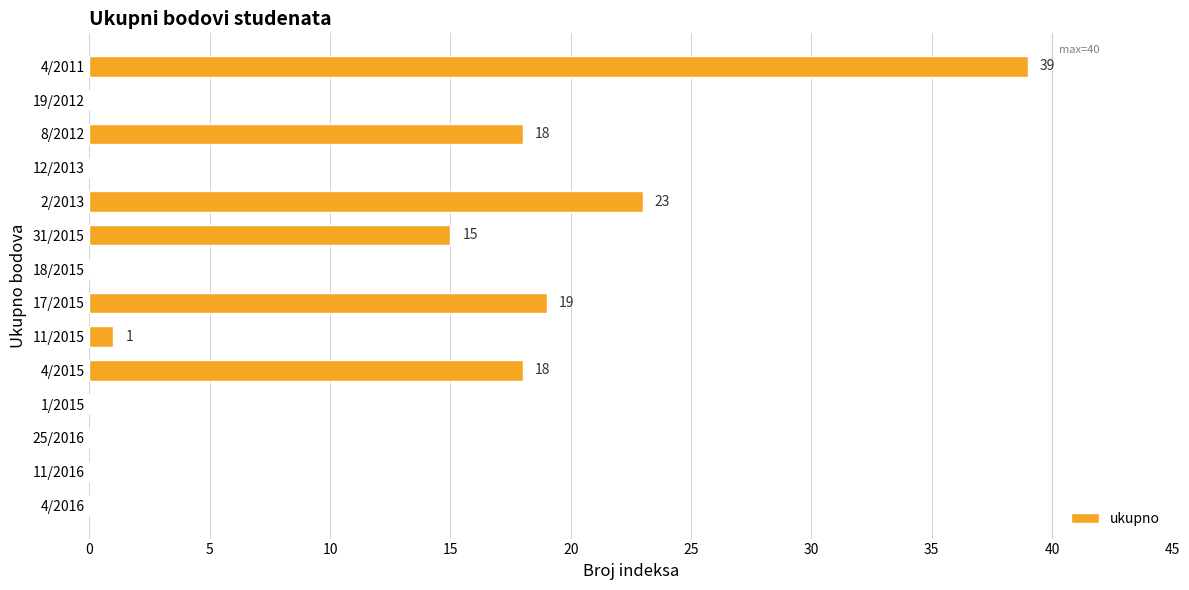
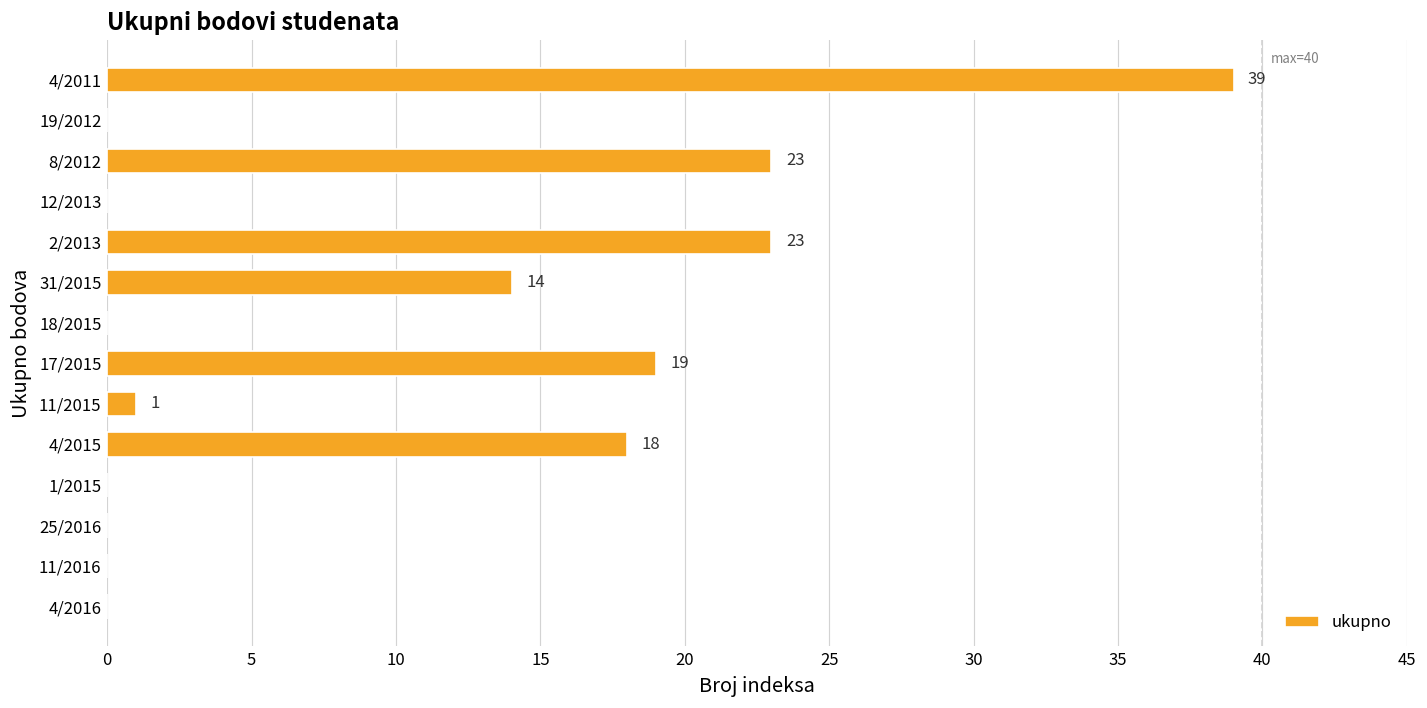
  {
    "4/2011": 39,
-   "8/2012": 18,
+   "8/2012": 23,
    "2/2013": 23,
-   "31/2015": 15,
+   "31/2015": 14,
    "17/2015": 19,
    "11/2015": 1,
    "4/2015": 18
  }
